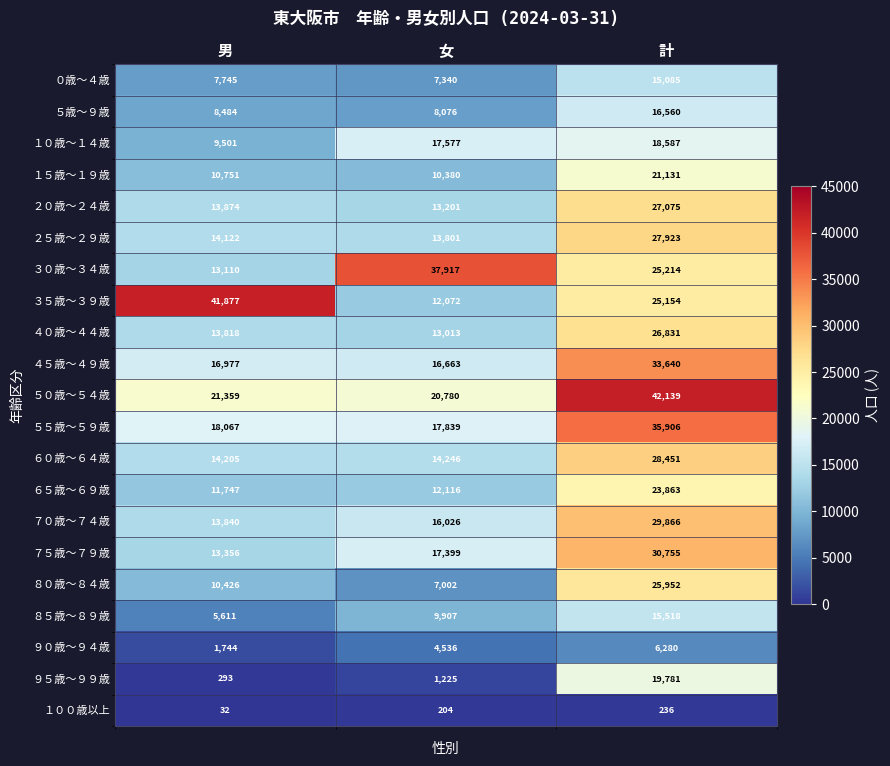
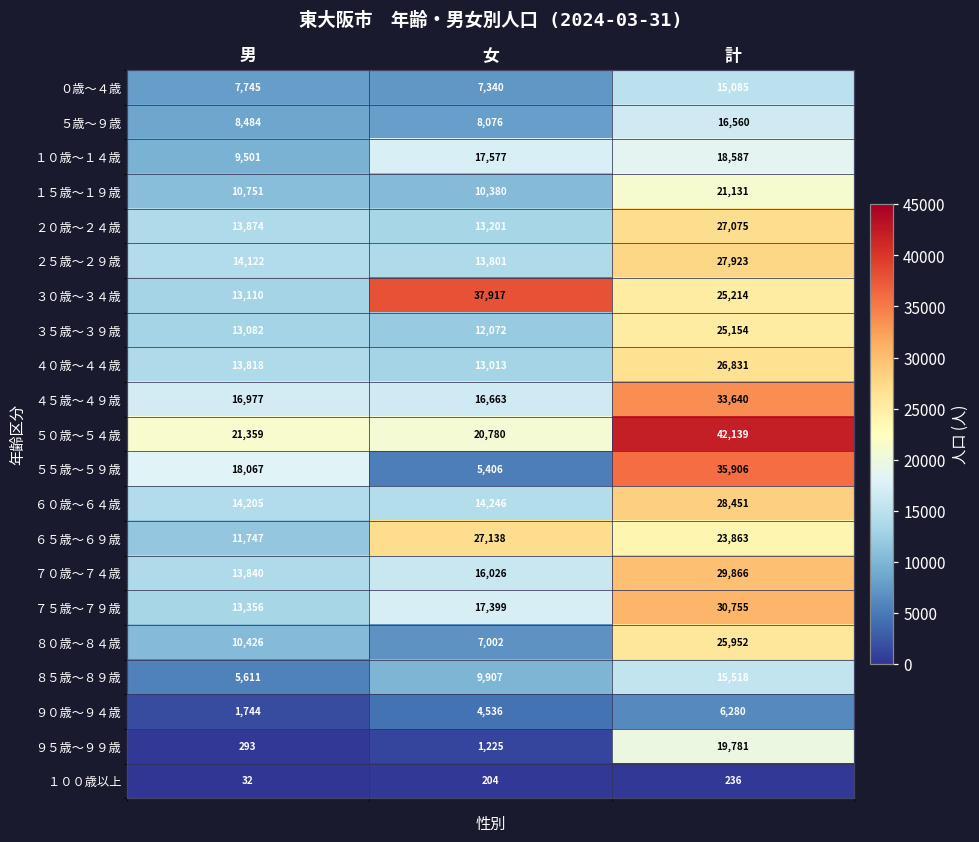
  {
    "０歳～４歳": {
      "男": "7,745",
      "女": "7,340",
      "計": "15,085"
    },
    "５歳～９歳": {
      "男": "8,484",
      "女": "8,076",
      "計": "16,560"
    },
    "１０歳～１４歳": {
      "男": "9,501",
      "女": "17,577",
      "計": "18,587"
    },
    "１５歳～１９歳": {
      "男": "10,751",
      "女": "10,380",
      "計": "21,131"
    },
    "２０歳～２４歳": {
      "男": "13,874",
      "女": "13,201",
      "計": "27,075"
    },
    "２５歳～２９歳": {
      "男": "14,122",
      "女": "13,801",
      "計": "27,923"
    },
    "３０歳～３４歳": {
      "男": "13,110",
      "女": "37,917",
      "計": "25,214"
    },
    "３５歳～３９歳": {
-     "男": "41,877",
+     "男": "13,082",
      "女": "12,072",
      "計": "25,154"
    },
    "４０歳～４４歳": {
      "男": "13,818",
      "女": "13,013",
      "計": "26,831"
    },
    "４５歳～４９歳": {
      "男": "16,977",
      "女": "16,663",
      "計": "33,640"
    },
    "５０歳～５４歳": {
      "男": "21,359",
      "女": "20,780",
      "計": "42,139"
    },
    "５５歳～５９歳": {
      "男": "18,067",
-     "女": "17,839",
+     "女": "5,406",
      "計": "35,906"
    },
    "６０歳～６４歳": {
      "男": "14,205",
      "女": "14,246",
      "計": "28,451"
    },
    "６５歳～６９歳": {
      "男": "11,747",
-     "女": "12,116",
+     "女": "27,138",
      "計": "23,863"
    },
    "７０歳～７４歳": {
      "男": "13,840",
      "女": "16,026",
      "計": "29,866"
    },
    "７５歳～７９歳": {
      "男": "13,356",
      "女": "17,399",
      "計": "30,755"
    },
    "８０歳～８４歳": {
      "男": "10,426",
      "女": "7,002",
      "計": "25,952"
    },
    "８５歳～８９歳": {
      "男": "5,611",
      "女": "9,907",
      "計": "15,518"
    },
    "９０歳～９４歳": {
      "男": "1,744",
      "女": "4,536",
      "計": "6,280"
    },
    "９５歳～９９歳": {
      "男": "293",
      "女": "1,225",
      "計": "19,781"
    },
    "１００歳以上": {
      "男": "32",
      "女": "204",
      "計": "236"
    }
  }
